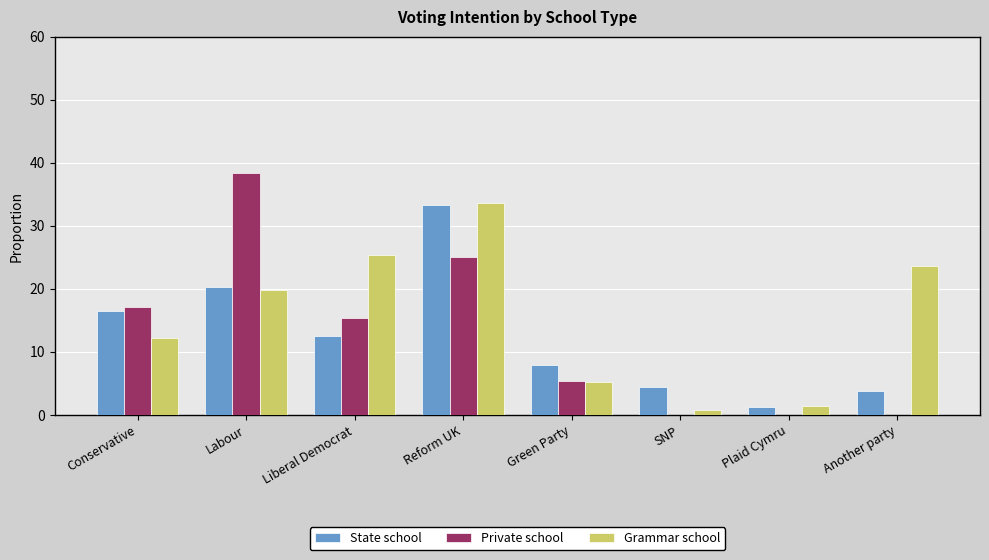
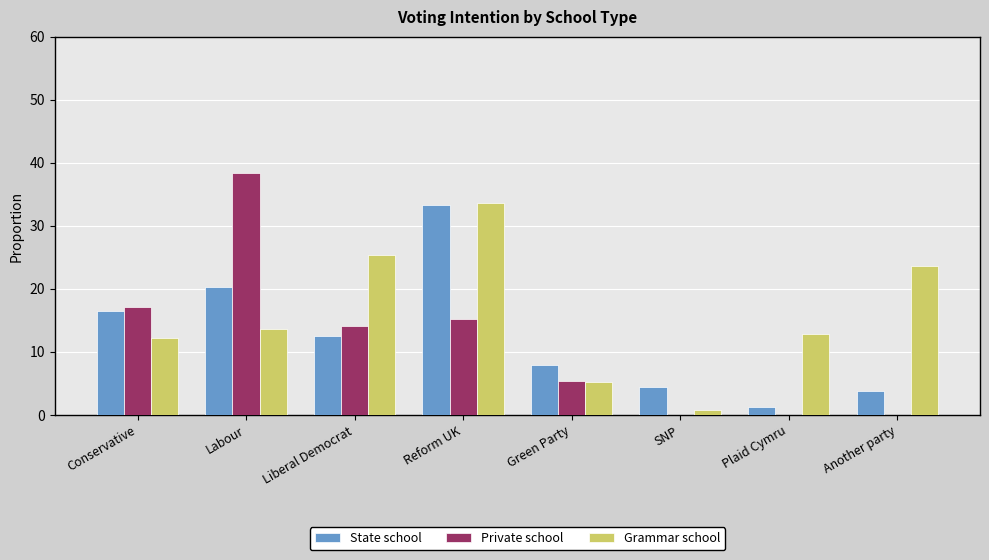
  {
    "State school": {
      "Conservative": 16,
      "Labour": 20,
      "Liberal Democrat": 13,
      "Reform UK": 33,
      "Green Party": 8,
      "SNP": 4,
      "Plaid Cymru": 1,
      "Another party": 4
    },
    "Private school": {
      "Conservative": 17,
      "Labour": 38,
-     "Liberal Democrat": 15,
-     "Reform UK": 25,
+     "Liberal Democrat": 14,
+     "Reform UK": 15,
      "Green Party": 5,
      "SNP": 0,
      "Plaid Cymru": 0,
      "Another party": 0
    },
    "Grammar school": {
      "Conservative": 12,
-     "Labour": 20,
+     "Labour": 14,
      "Liberal Democrat": 25,
      "Reform UK": 34,
      "Green Party": 5,
      "SNP": 1,
-     "Plaid Cymru": 1,
+     "Plaid Cymru": 13,
      "Another party": 24
    }
  }
